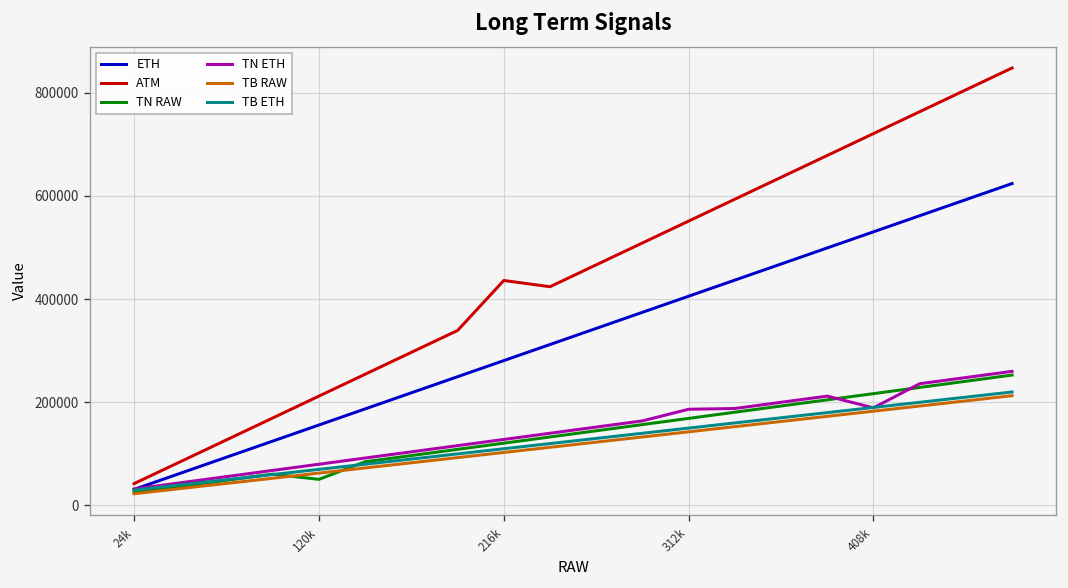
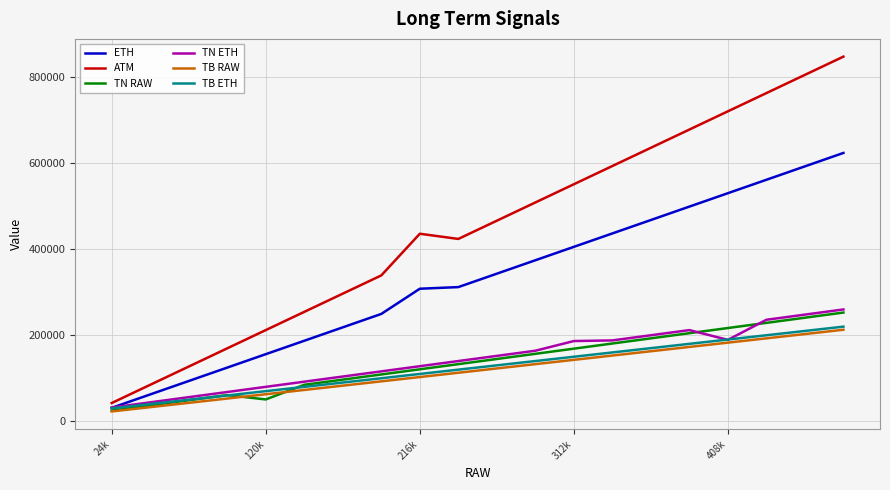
  {
    "ETH": {
      "120k": 160000,
-     "216k": 280000,
+     "216k": 310000,
      "312k": 410000,
      "408k": 530000
    },
    "ATM": {
      "24k": 40000,
      "120k": 210000,
      "216k": 440000,
      "312k": 550000,
      "408k": 720000
    },
    "TN RAW": {
      "120k": 50000,
      "216k": 120000,
      "312k": 170000,
      "408k": 220000
    },
    "TN ETH": {
      "120k": 80000,
      "216k": 130000,
      "312k": 190000
    },
    "TB RAW": {
      "120k": 60000,
      "216k": 100000,
      "312k": 140000,
      "408k": 180000
    },
    "TB ETH": {
      "120k": 70000,
      "216k": 110000,
      "312k": 150000
    }
  }
